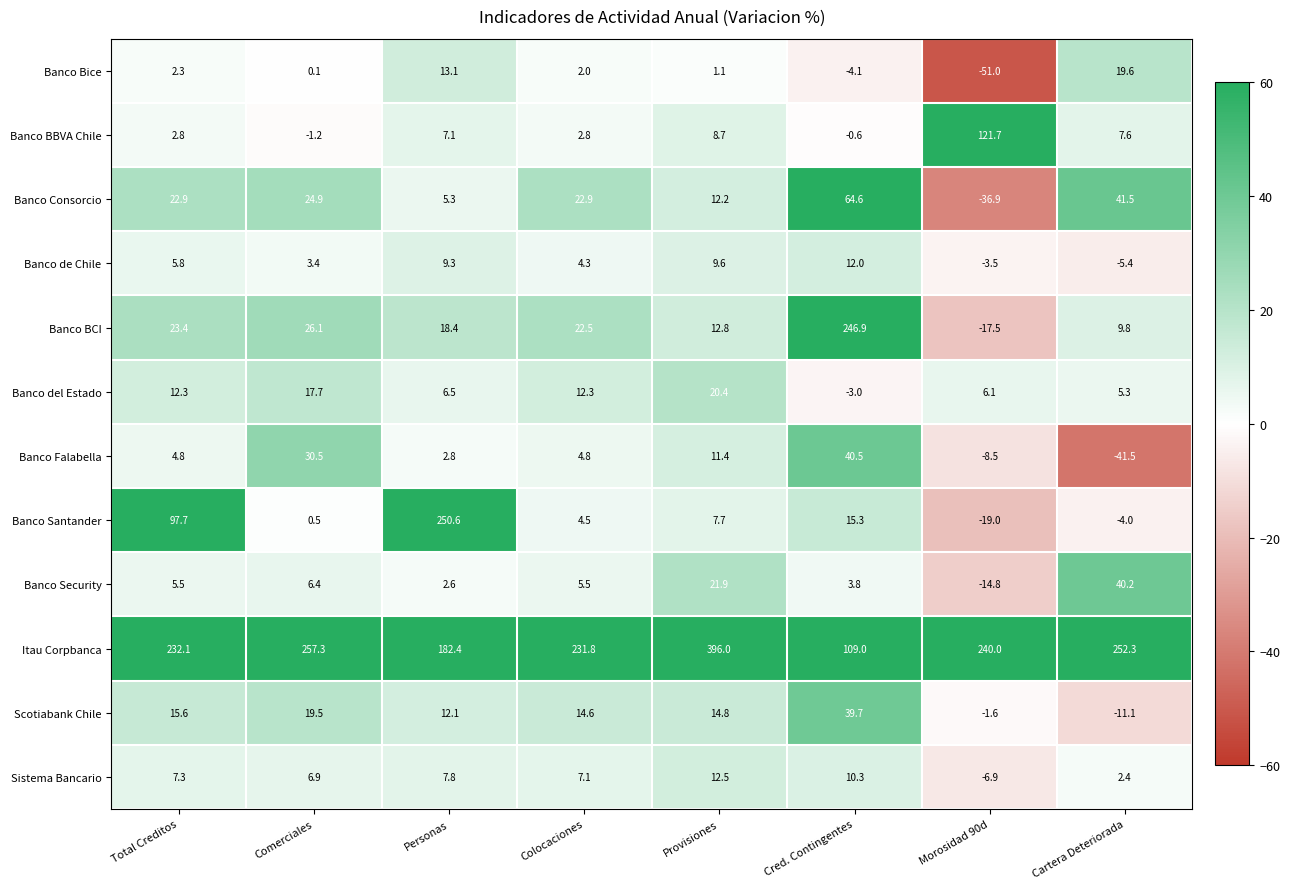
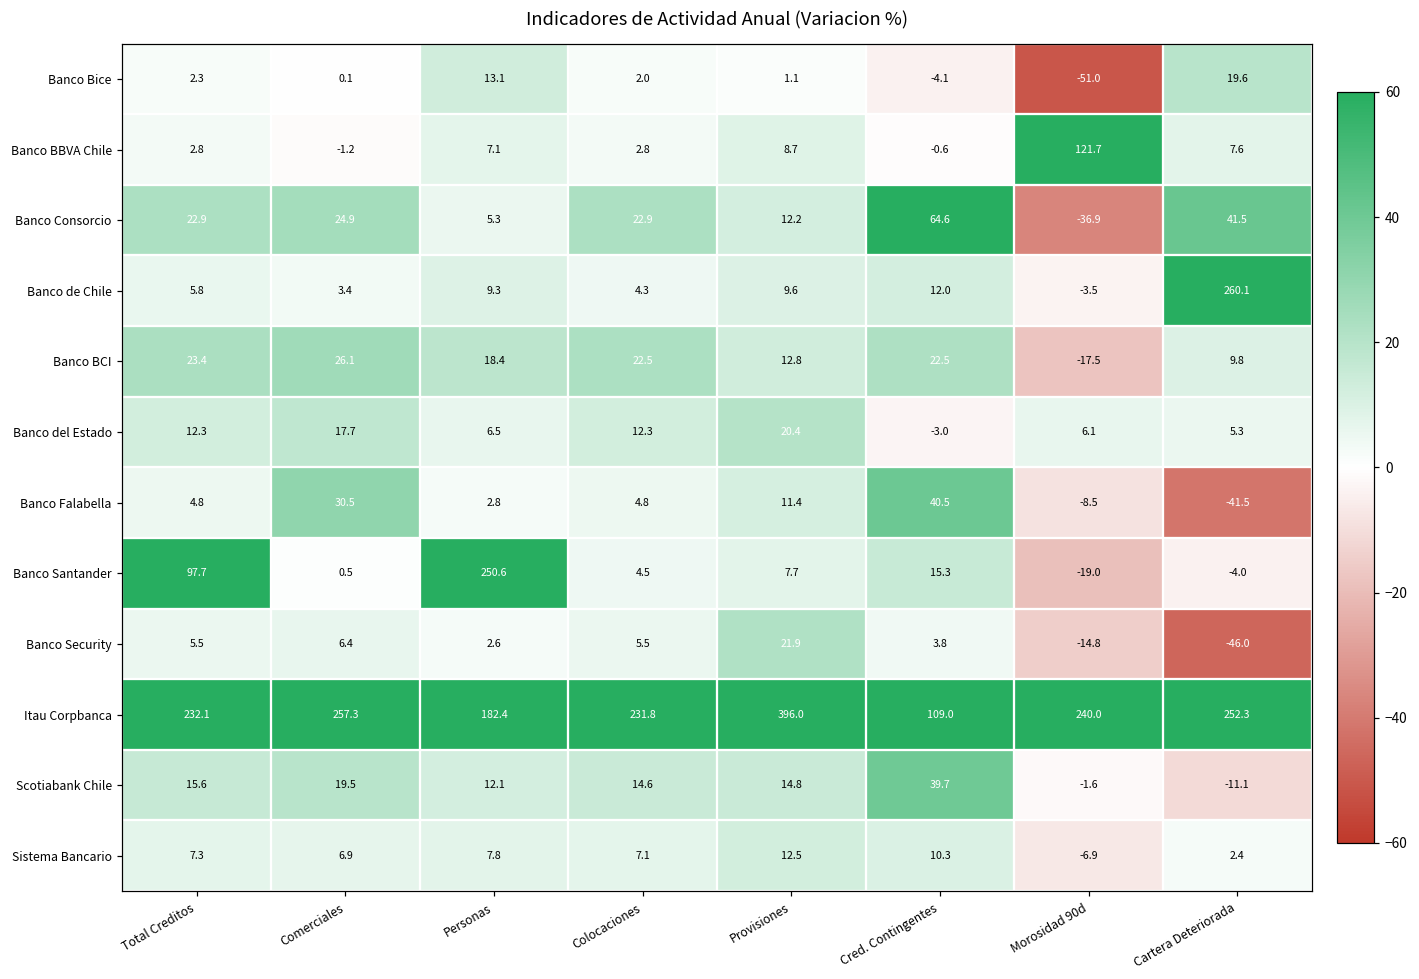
  {
    "Banco Bice": {
      "Total Creditos": 2.3,
      "Comerciales": 0.1,
      "Personas": 13.1,
      "Colocaciones": 2.0,
      "Provisiones": 1.1,
      "Cred. Contingentes": -4.1,
      "Morosidad 90d": -51.0,
      "Cartera Deteriorada": 19.6
    },
    "Banco BBVA Chile": {
      "Total Creditos": 2.8,
      "Comerciales": -1.2,
      "Personas": 7.1,
      "Colocaciones": 2.8,
      "Provisiones": 8.7,
      "Cred. Contingentes": -0.6,
      "Morosidad 90d": 121.7,
      "Cartera Deteriorada": 7.6
    },
    "Banco Consorcio": {
      "Total Creditos": 22.9,
      "Comerciales": 24.9,
      "Personas": 5.3,
      "Colocaciones": 22.9,
      "Provisiones": 12.2,
      "Cred. Contingentes": 64.6,
      "Morosidad 90d": -36.9,
      "Cartera Deteriorada": 41.5
    },
    "Banco de Chile": {
      "Total Creditos": 5.8,
      "Comerciales": 3.4,
      "Personas": 9.3,
      "Colocaciones": 4.3,
      "Provisiones": 9.6,
      "Cred. Contingentes": 12.0,
      "Morosidad 90d": -3.5,
-     "Cartera Deteriorada": -5.4
+     "Cartera Deteriorada": 260.1
    },
    "Banco BCI": {
      "Total Creditos": 23.4,
      "Comerciales": 26.1,
      "Personas": 18.4,
      "Colocaciones": 22.5,
      "Provisiones": 12.8,
-     "Cred. Contingentes": 246.9,
+     "Cred. Contingentes": 22.5,
      "Morosidad 90d": -17.5,
      "Cartera Deteriorada": 9.8
    },
    "Banco del Estado": {
      "Total Creditos": 12.3,
      "Comerciales": 17.7,
      "Personas": 6.5,
      "Colocaciones": 12.3,
      "Provisiones": 20.4,
      "Cred. Contingentes": -3.0,
      "Morosidad 90d": 6.1,
      "Cartera Deteriorada": 5.3
    },
    "Banco Falabella": {
      "Total Creditos": 4.8,
      "Comerciales": 30.5,
      "Personas": 2.8,
      "Colocaciones": 4.8,
      "Provisiones": 11.4,
      "Cred. Contingentes": 40.5,
      "Morosidad 90d": -8.5,
      "Cartera Deteriorada": -41.5
    },
    "Banco Santander": {
      "Total Creditos": 97.7,
      "Comerciales": 0.5,
      "Personas": 250.6,
      "Colocaciones": 4.5,
      "Provisiones": 7.7,
      "Cred. Contingentes": 15.3,
      "Morosidad 90d": -19.0,
      "Cartera Deteriorada": -4.0
    },
    "Banco Security": {
      "Total Creditos": 5.5,
      "Comerciales": 6.4,
      "Personas": 2.6,
      "Colocaciones": 5.5,
      "Provisiones": 21.9,
      "Cred. Contingentes": 3.8,
      "Morosidad 90d": -14.8,
-     "Cartera Deteriorada": 40.2
+     "Cartera Deteriorada": -46.0
    },
    "Itau Corpbanca": {
      "Total Creditos": 232.1,
      "Comerciales": 257.3,
      "Personas": 182.4,
      "Colocaciones": 231.8,
      "Provisiones": 396.0,
      "Cred. Contingentes": 109.0,
      "Morosidad 90d": 240.0,
      "Cartera Deteriorada": 252.3
    },
    "Scotiabank Chile": {
      "Total Creditos": 15.6,
      "Comerciales": 19.5,
      "Personas": 12.1,
      "Colocaciones": 14.6,
      "Provisiones": 14.8,
      "Cred. Contingentes": 39.7,
      "Morosidad 90d": -1.6,
      "Cartera Deteriorada": -11.1
    },
    "Sistema Bancario": {
      "Total Creditos": 7.3,
      "Comerciales": 6.9,
      "Personas": 7.8,
      "Colocaciones": 7.1,
      "Provisiones": 12.5,
      "Cred. Contingentes": 10.3,
      "Morosidad 90d": -6.9,
      "Cartera Deteriorada": 2.4
    }
  }
